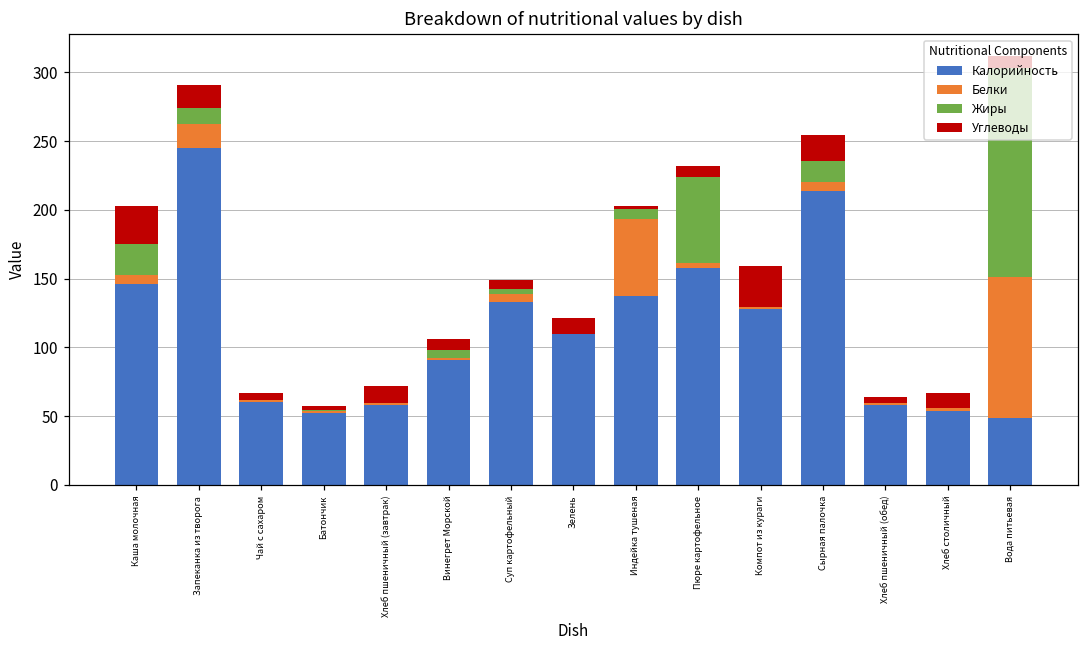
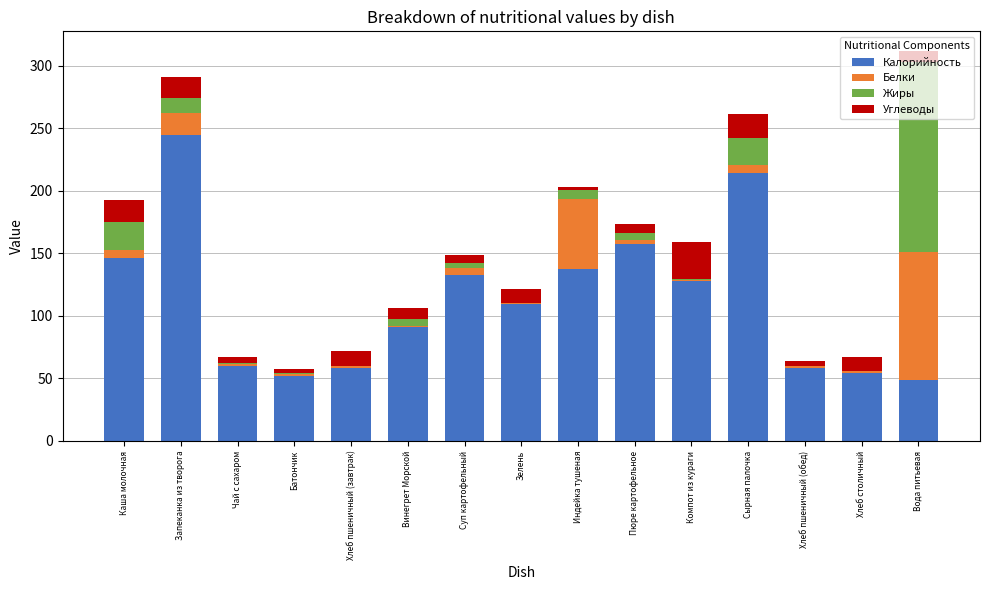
  {
    "Калорийность": {
      "Каша молочная": 146,
      "Запеканка из творога": 245,
      "Чай с сахаром": 60,
      "Батончик": 52,
      "Хлеб пшеничный (завтрак)": 58,
      "Винегрет Морской": 91,
      "Суп картофельный": 133,
      "Зелень": 110,
      "Индейка тушеная": 137,
      "Пюре картофельное": 158,
      "Компот из кураги": 128,
      "Сырная палочка": 214,
      "Хлеб пшеничный (обед)": 58,
      "Хлеб столичный": 54,
      "Вода питьевая": 49
    },
    "Белки": {
      "Каша молочная": 6,
      "Запеканка из творога": 18,
      "Суп картофельный": 6,
      "Индейка тушеная": 56,
      "Пюре картофельное": 4,
      "Сырная палочка": 6,
      "Вода питьевая": 102
    },
    "Жиры": {
      "Каша молочная": 23,
      "Запеканка из творога": 12,
      "Винегрет Морской": 6,
      "Суп картофельный": 4,
      "Индейка тушеная": 7,
-     "Пюре картофельное": 63,
-     "Сырная палочка": 15
+     "Пюре картофельное": 5,
+     "Сырная палочка": 22
    },
    "Углеводы": {
-     "Каша молочная": 28,
+     "Каша молочная": 17,
      "Запеканка из творога": 17,
      "Чай с сахаром": 5,
      "Батончик": 3,
      "Хлеб пшеничный (завтрак)": 12,
      "Винегрет Морской": 8,
      "Суп картофельный": 7,
      "Зелень": 12,
      "Индейка тушеная": 3,
      "Пюре картофельное": 7,
      "Компот из кураги": 30,
      "Сырная палочка": 19,
      "Хлеб пшеничный (обед)": 4,
      "Хлеб столичный": 11
    }
  }
